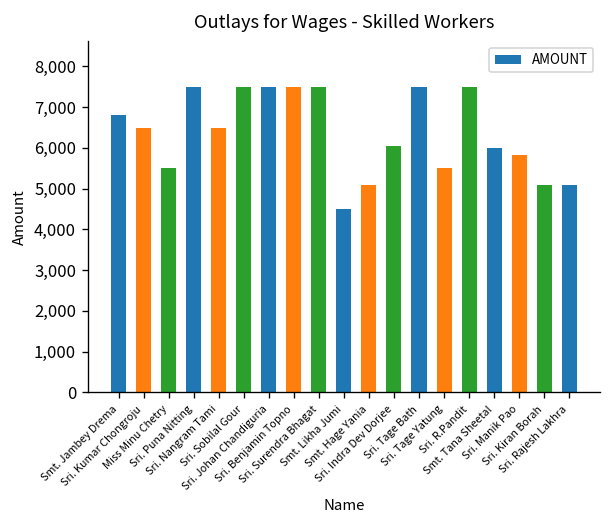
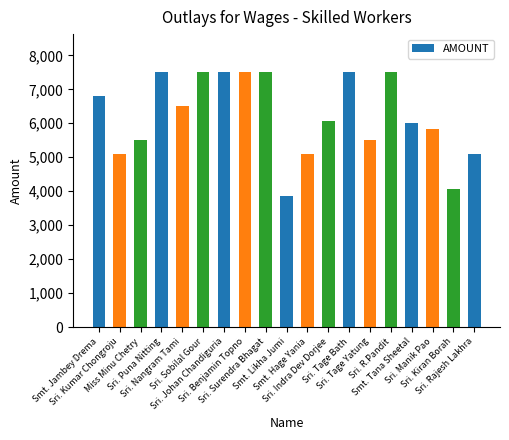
  {
    "Smt. Jambey Drema": "6,800",
-   "Sri. Kumar Chongroju": "6,500",
+   "Sri. Kumar Chongroju": "5,100",
    "Miss Minu Chetry": "5,500",
    "Sri. Puna Nitting": "7,500",
    "Sri. Nangram Tami": "6,500",
    "Sri. Sobilal Gour": "7,500",
    "Sri. Johan Chandiguria": "7,500",
    "Sri. Benjamin Topno": "7,500",
    "Sri. Surendra Bhagat": "7,500",
-   "Smt. Likha Jumi": "4,500",
+   "Smt. Likha Jumi": "3,900",
    "Smt. Hage Yania": "5,100",
    "Sri. Indra Dev Dorjee": "6,100",
    "Sri. Tage Bath": "7,500",
    "Sri. Tage Yatung": "5,500",
    "Sri. R.Pandit": "7,500",
    "Smt. Tana Sheetal": "6,000",
    "Sri. Manik Pao": "5,800",
-   "Sri. Kiran Borah": "5,100",
+   "Sri. Kiran Borah": "4,100",
    "Sri. Rajesh Lakhra": "5,100"
  }
